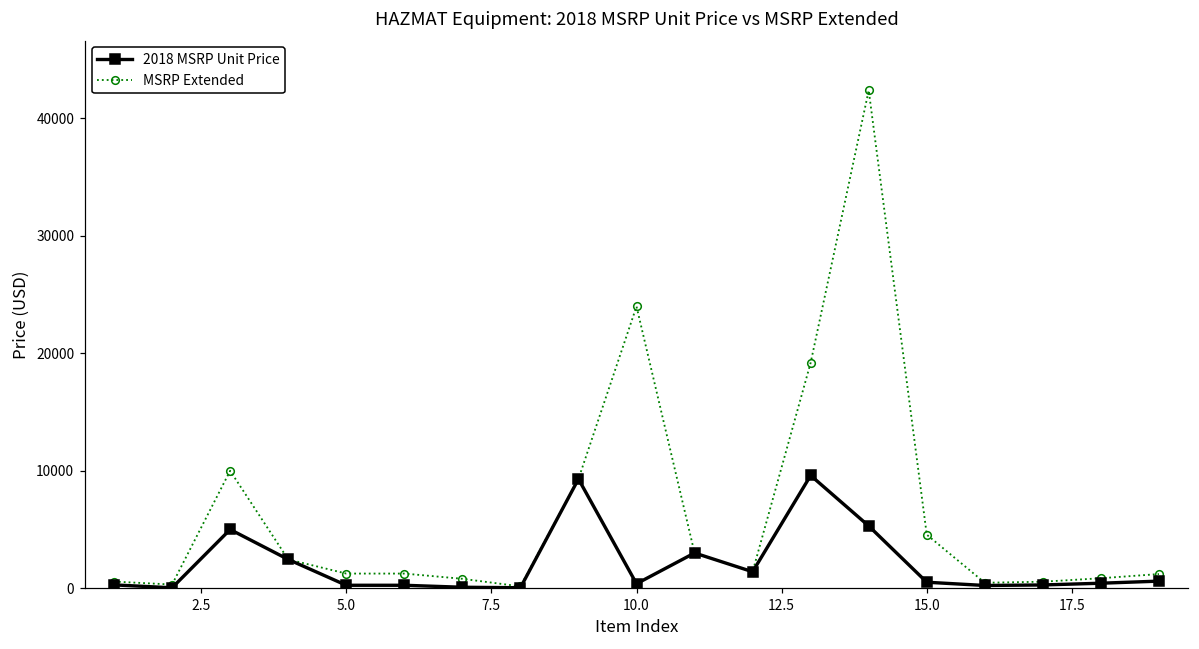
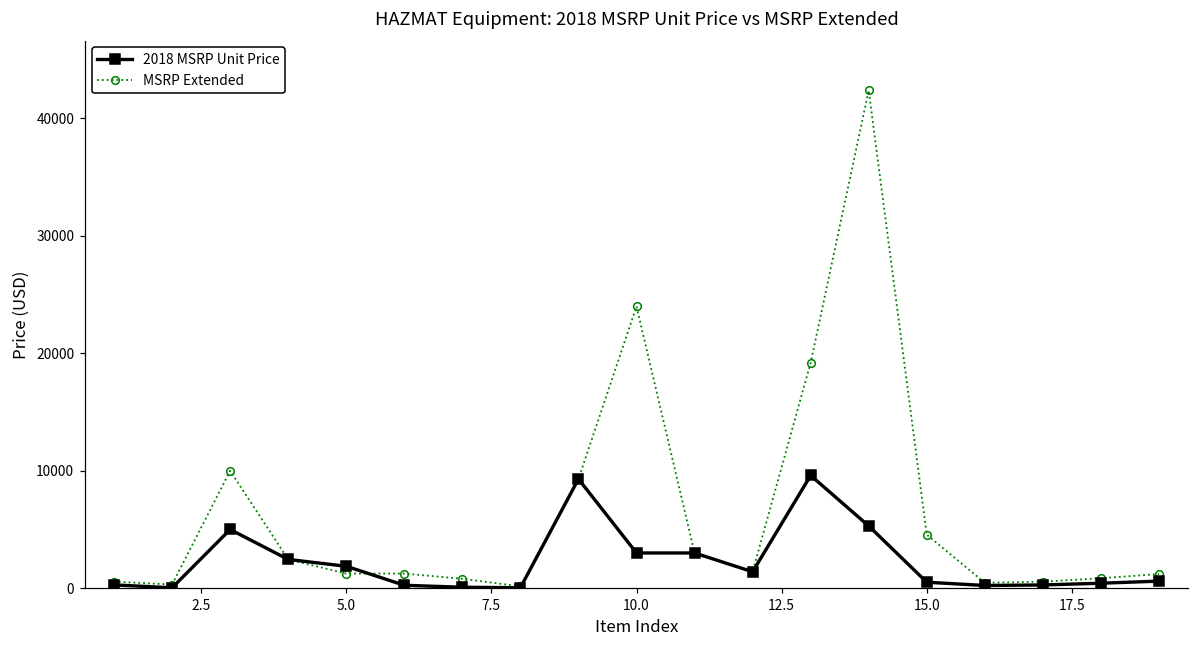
  {
    "2018 MSRP Unit Price": {
-     "5.0": 200,
-     "10.0": 400,
+     "5.0": 1900,
+     "10.0": 3000,
      "15.0": 500
    },
    "MSRP Extended": {
      "5.0": 1200,
      "10.0": 24000,
      "15.0": 4600
    }
  }
